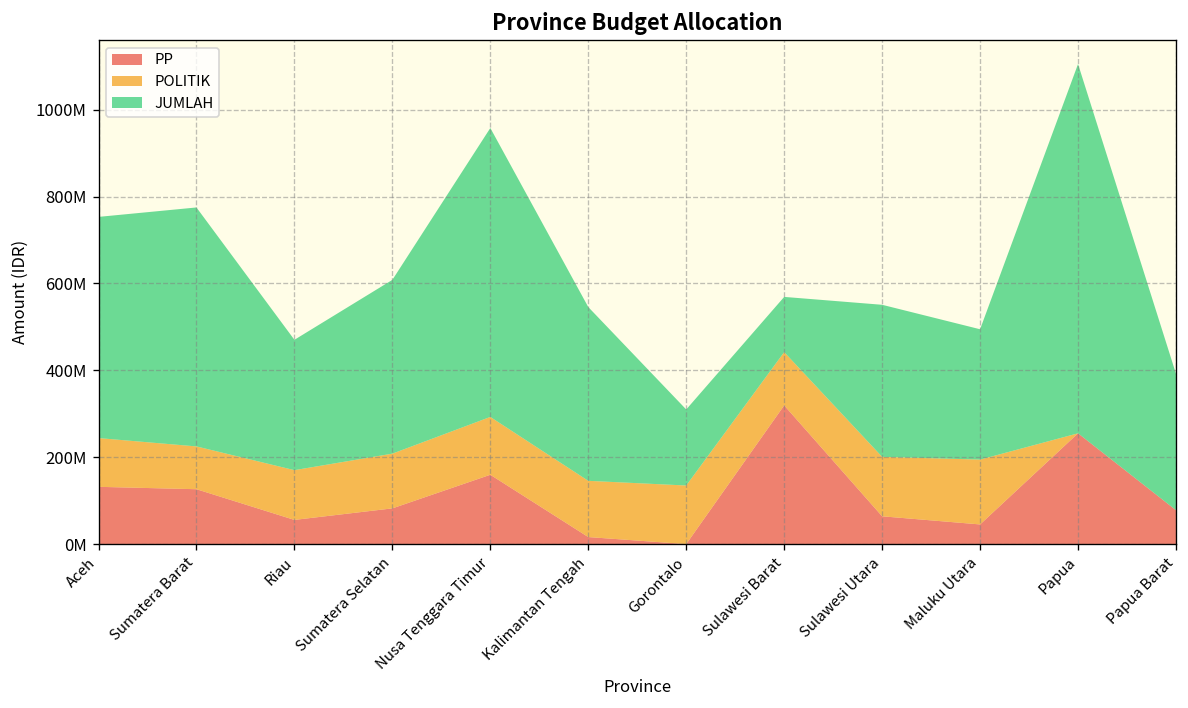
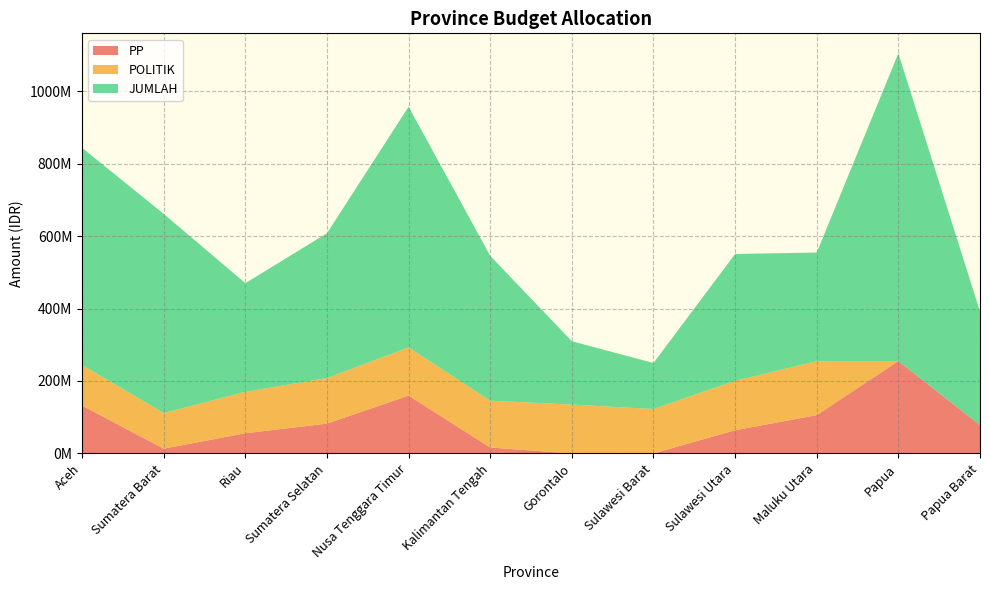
  {
    "PP": {
      "Aceh": 130000000,
-     "Sumatera Barat": 130000000,
+     "Sumatera Barat": 10000000,
      "Riau": 60000000,
      "Sumatera Selatan": 80000000,
      "Nusa Tenggara Timur": 160000000,
      "Kalimantan Tengah": 20000000,
      "Gorontalo": 0,
-     "Sulawesi Barat": 320000000,
+     "Sulawesi Barat": 0,
      "Sulawesi Utara": 60000000,
-     "Maluku Utara": 50000000
+     "Maluku Utara": 110000000
    },
    "POLITIK": {
      "Aceh": 110000000,
      "Sumatera Barat": 100000000,
      "Riau": 110000000,
      "Sumatera Selatan": 130000000,
      "Nusa Tenggara Timur": 130000000,
      "Kalimantan Tengah": 130000000,
      "Gorontalo": 130000000,
      "Sulawesi Barat": 120000000,
      "Sulawesi Utara": 140000000,
      "Maluku Utara": 150000000
    },
    "JUMLAH": {
-     "Aceh": 510000000,
+     "Aceh": 600000000,
      "Sumatera Barat": 550000000,
      "Riau": 300000000,
      "Sumatera Selatan": 400000000,
      "Nusa Tenggara Timur": 670000000,
      "Kalimantan Tengah": 400000000,
      "Gorontalo": 180000000,
      "Sulawesi Barat": 130000000,
      "Sulawesi Utara": 350000000,
      "Maluku Utara": 300000000,
      "Papua": 850000000,
      "Papua Barat": 310000000
    }
  }
